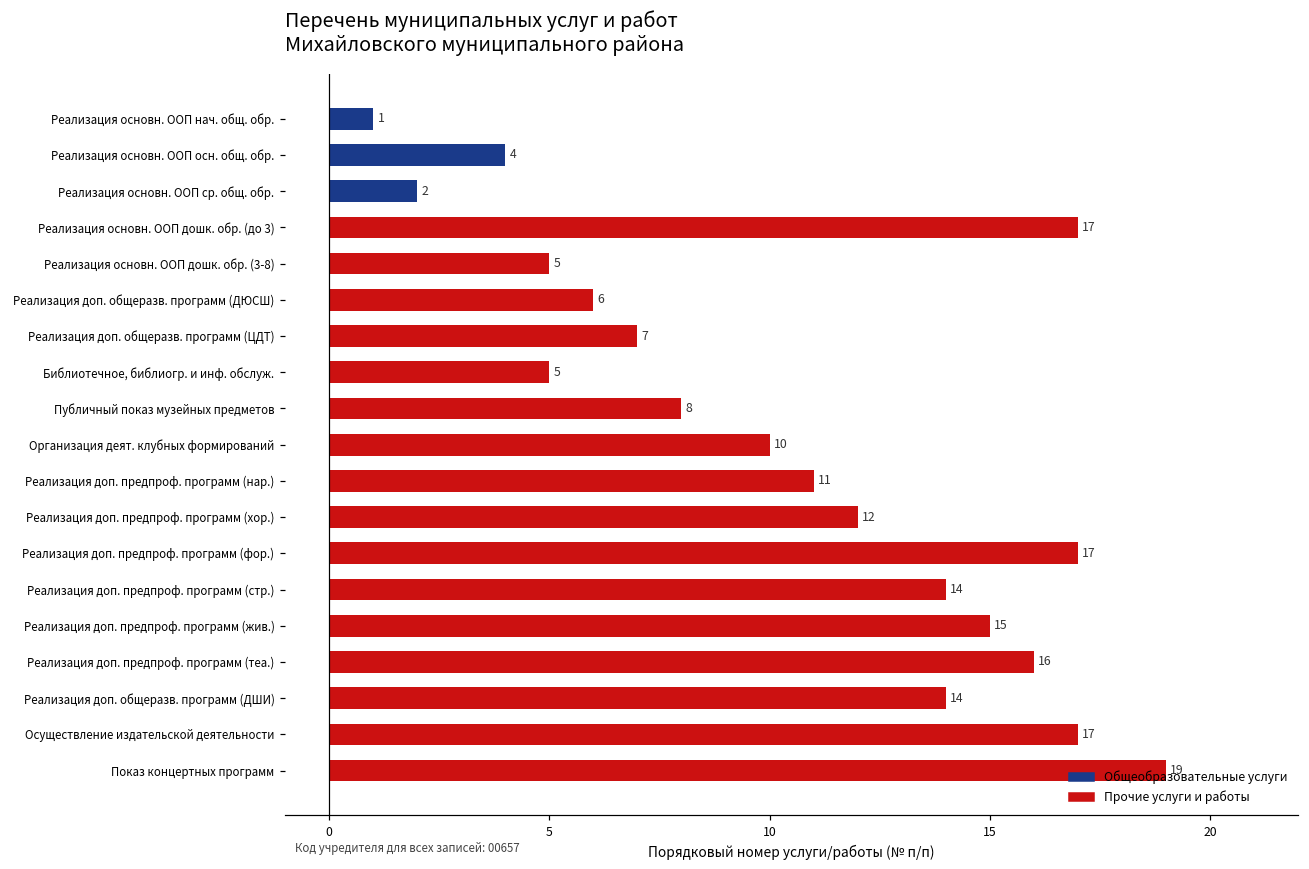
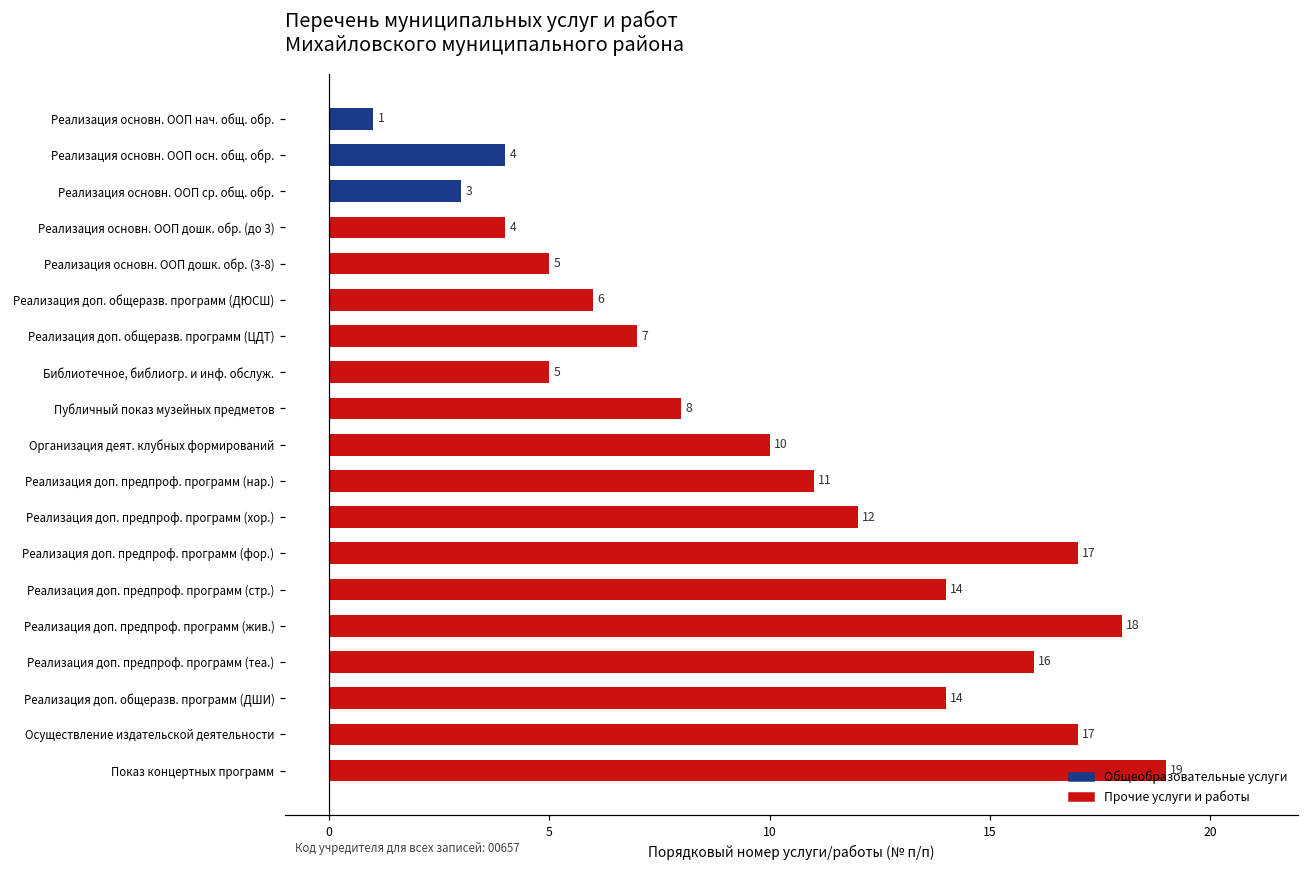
  {
    "Реализация основн. ООП нач. общ. обр.": 1,
    "Реализация основн. ООП осн. общ. обр.": 4,
-   "Реализация основн. ООП ср. общ. обр.": 2,
-   "Реализация основн. ООП дошк. обр. (до 3)": 17,
+   "Реализация основн. ООП ср. общ. обр.": 3,
+   "Реализация основн. ООП дошк. обр. (до 3)": 4,
    "Реализация основн. ООП дошк. обр. (3-8)": 5,
    "Реализация доп. общеразв. программ (ДЮСШ)": 6,
    "Реализация доп. общеразв. программ (ЦДТ)": 7,
    "Библиотечное, библиогр. и инф. обслуж.": 5,
    "Публичный показ музейных предметов": 8,
    "Организация деят. клубных формирований": 10,
    "Реализация доп. предпроф. программ (нар.)": 11,
    "Реализация доп. предпроф. программ (хор.)": 12,
    "Реализация доп. предпроф. программ (фор.)": 17,
    "Реализация доп. предпроф. программ (стр.)": 14,
-   "Реализация доп. предпроф. программ (жив.)": 15,
+   "Реализация доп. предпроф. программ (жив.)": 18,
    "Реализация доп. предпроф. программ (теа.)": 16,
    "Реализация доп. общеразв. программ (ДШИ)": 14,
    "Осуществление издательской деятельности": 17,
    "Показ концертных программ": 19
  }
